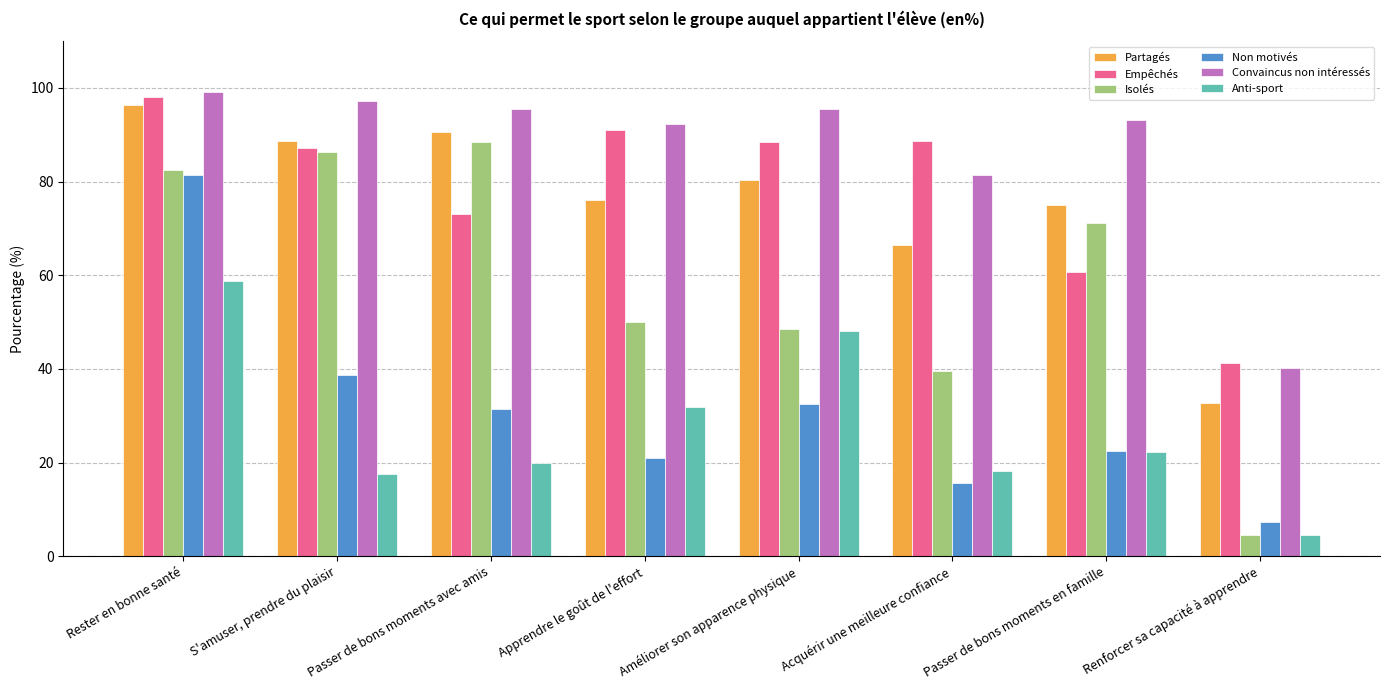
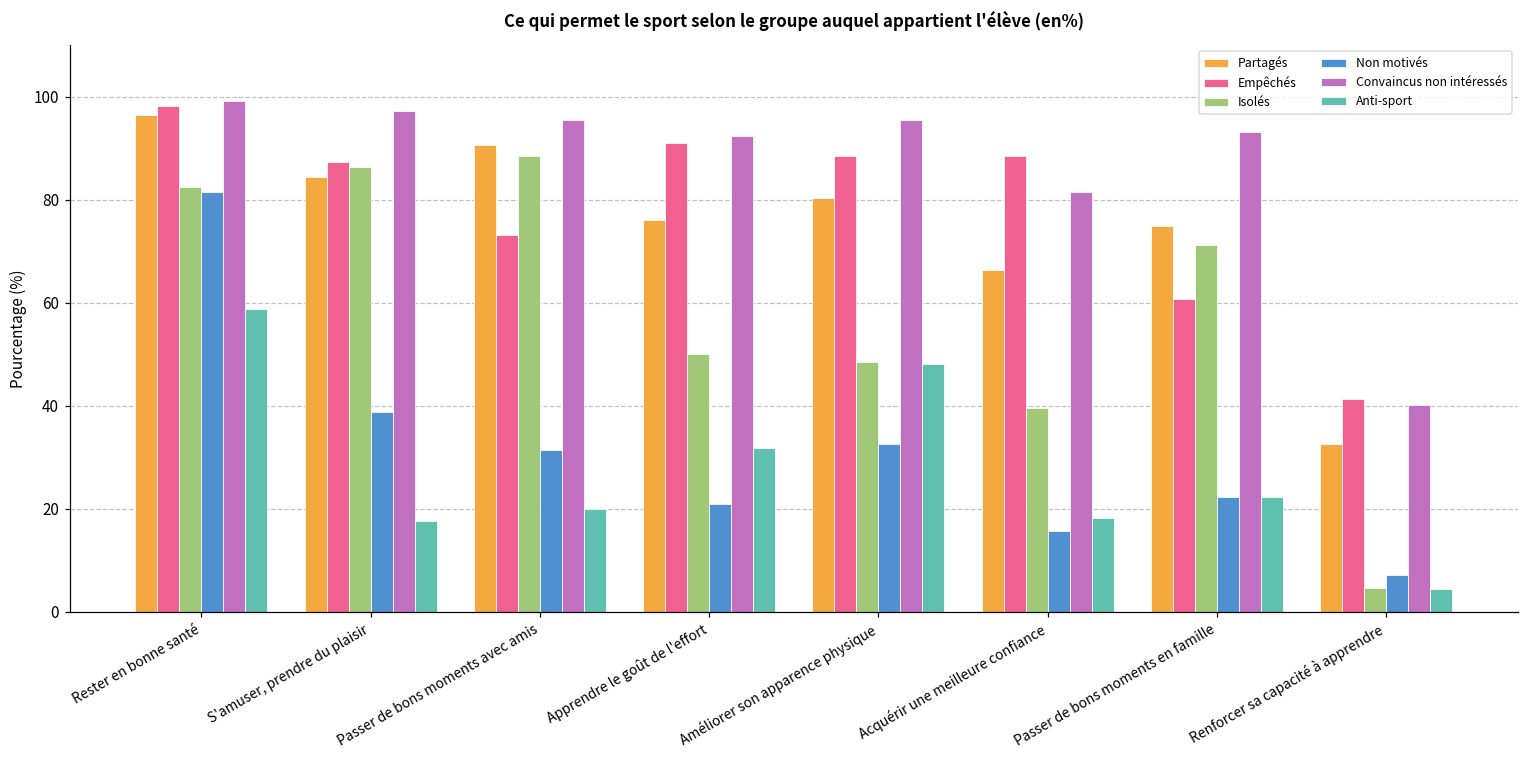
  {
    "Partagés": {
      "Rester en bonne santé": 96,
-     "S'amuser, prendre du plaisir": 89,
+     "S'amuser, prendre du plaisir": 84,
      "Passer de bons moments avec amis": 91,
      "Apprendre le goût de l'effort": 76,
      "Améliorer son apparence physique": 80,
      "Acquérir une meilleure confiance": 66,
      "Passer de bons moments en famille": 75,
      "Renforcer sa capacité à apprendre": 33
    },
    "Empêchés": {
      "Rester en bonne santé": 98,
      "S'amuser, prendre du plaisir": 87,
      "Passer de bons moments avec amis": 73,
      "Apprendre le goût de l'effort": 91,
      "Améliorer son apparence physique": 88,
      "Acquérir une meilleure confiance": 89,
      "Passer de bons moments en famille": 61,
      "Renforcer sa capacité à apprendre": 41
    },
    "Isolés": {
      "Rester en bonne santé": 83,
      "S'amuser, prendre du plaisir": 86,
      "Passer de bons moments avec amis": 89,
      "Apprendre le goût de l'effort": 50,
      "Améliorer son apparence physique": 48,
      "Acquérir une meilleure confiance": 40,
      "Passer de bons moments en famille": 71,
      "Renforcer sa capacité à apprendre": 5
    },
    "Convaincus non intéressés": {
      "Rester en bonne santé": 99,
      "S'amuser, prendre du plaisir": 97,
      "Passer de bons moments avec amis": 95,
      "Apprendre le goût de l'effort": 92,
      "Améliorer son apparence physique": 95,
      "Acquérir une meilleure confiance": 81,
      "Passer de bons moments en famille": 93,
      "Renforcer sa capacité à apprendre": 40
    }
  }
